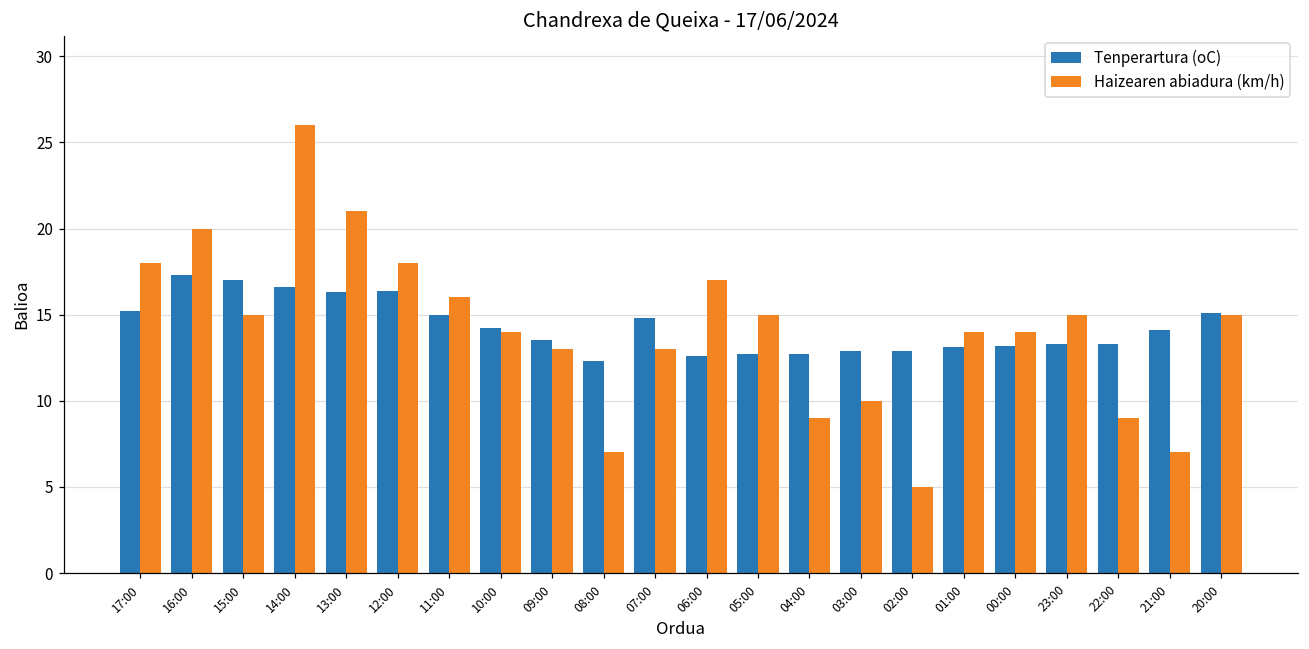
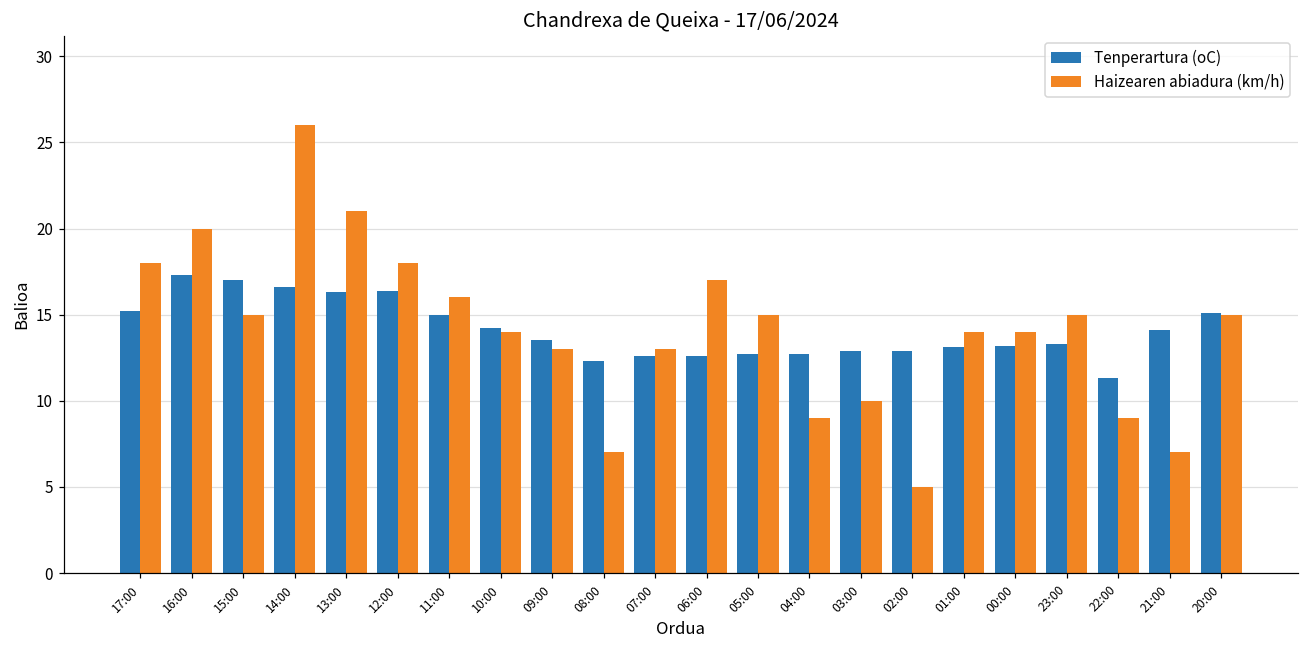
  {
    "Tenperartura (oC)": {
      "17:00": 15.2,
      "16:00": 17.3,
      "15:00": 17.0,
      "14:00": 16.6,
      "13:00": 16.3,
      "12:00": 16.4,
      "11:00": 15.0,
      "10:00": 14.2,
      "09:00": 13.5,
      "08:00": 12.3,
-     "07:00": 14.8,
+     "07:00": 12.6,
      "06:00": 12.6,
      "05:00": 12.7,
      "04:00": 12.7,
      "03:00": 12.9,
      "02:00": 12.9,
      "01:00": 13.1,
      "00:00": 13.2,
      "23:00": 13.3,
-     "22:00": 13.3,
+     "22:00": 11.3,
      "21:00": 14.1,
      "20:00": 15.1
    },
    "Haizearen abiadura (km/h)": {
      "17:00": 18.0,
      "16:00": 20.0,
      "15:00": 15.0,
      "14:00": 26.0,
      "13:00": 21.0,
      "12:00": 18.0,
      "11:00": 16.0,
      "10:00": 14.0,
      "09:00": 13.0,
      "08:00": 7.0,
      "07:00": 13.0,
      "06:00": 17.0,
      "05:00": 15.0,
      "04:00": 9.0,
      "03:00": 10.0,
      "02:00": 5.0,
      "01:00": 14.0,
      "00:00": 14.0,
      "23:00": 15.0,
      "22:00": 9.0,
      "21:00": 7.0,
      "20:00": 15.0
    }
  }
